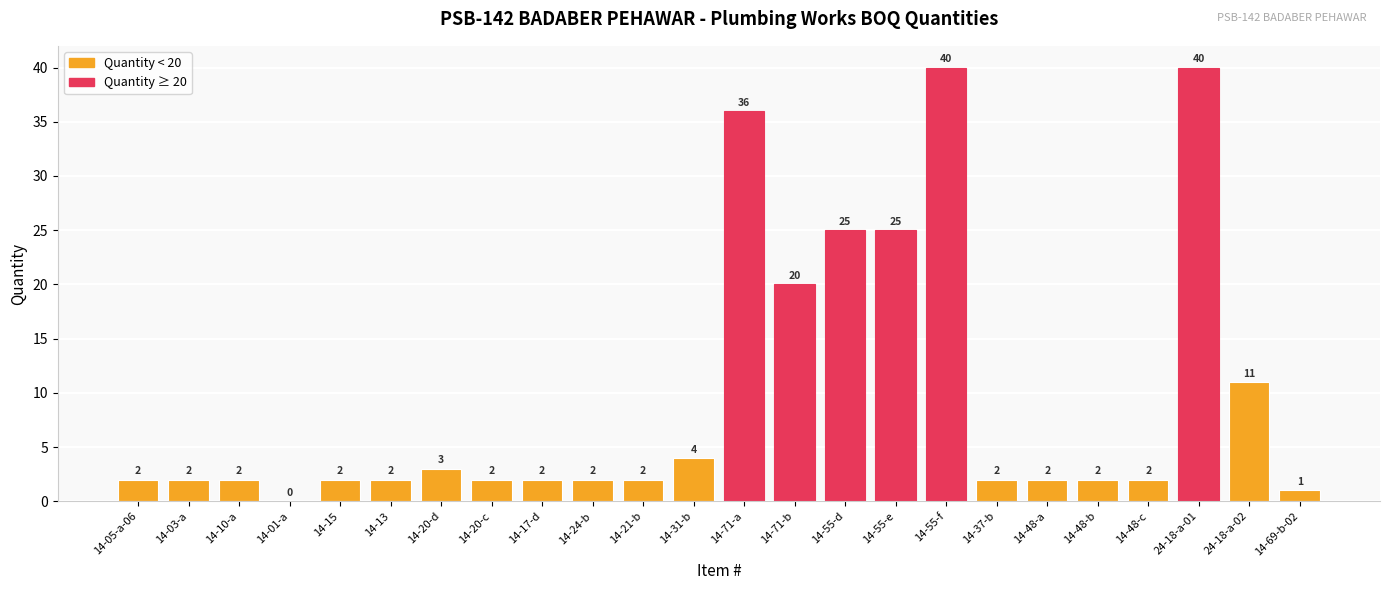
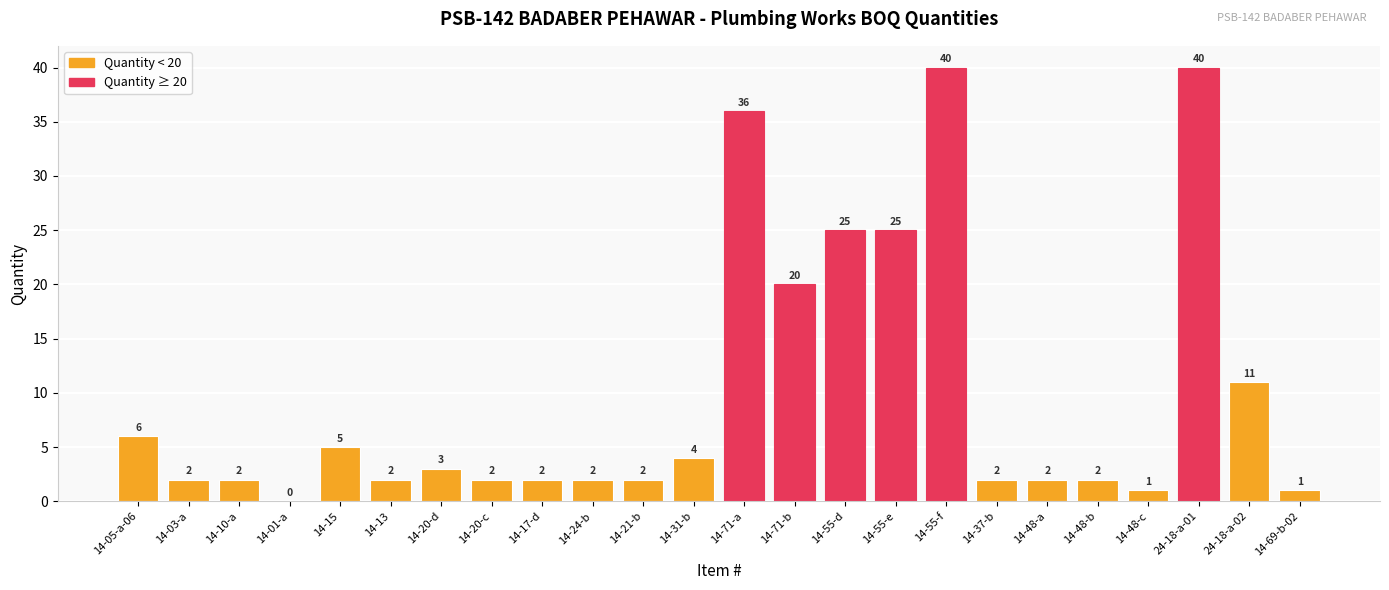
  {
-   "14-05-a-06": 2,
+   "14-05-a-06": 6,
    "14-03-a": 2,
    "14-10-a": 2,
    "14-01-a": 0,
-   "14-15": 2,
+   "14-15": 5,
    "14-13": 2,
    "14-20-d": 3,
    "14-20-c": 2,
    "14-17-d": 2,
    "14-24-b": 2,
    "14-21-b": 2,
    "14-31-b": 4,
    "14-71-a": 36,
    "14-71-b": 20,
    "14-55-d": 25,
    "14-55-e": 25,
    "14-55-f": 40,
    "14-37-b": 2,
    "14-48-a": 2,
    "14-48-b": 2,
-   "14-48-c": 2,
+   "14-48-c": 1,
    "24-18-a-01": 40,
    "24-18-a-02": 11,
    "14-69-b-02": 1
  }
